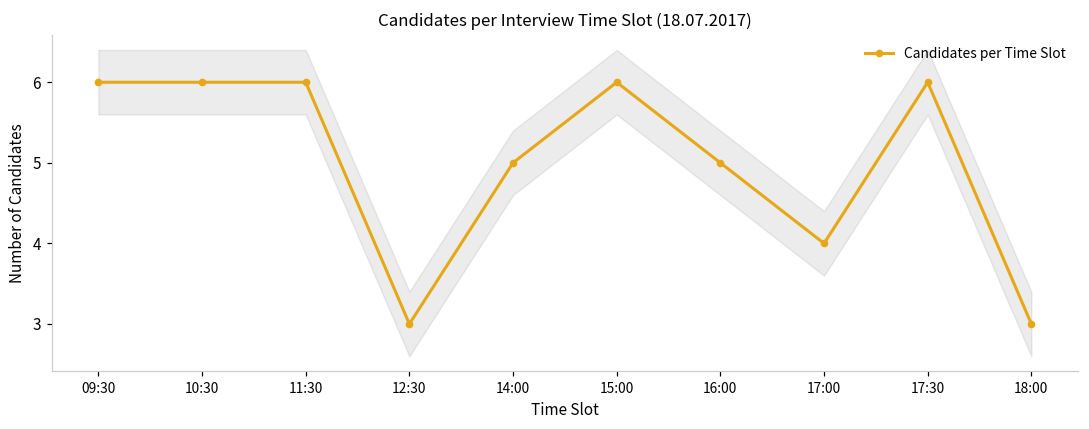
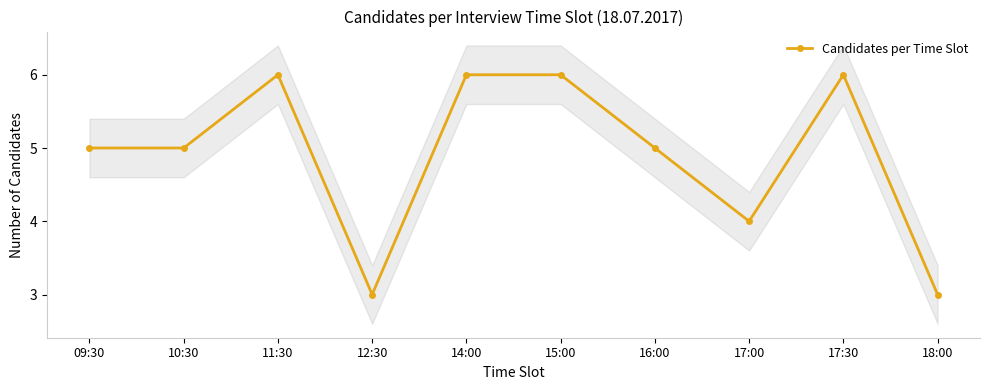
  {
    "Candidates per Time Slot": {
-     "09:30": 6,
-     "10:30": 6,
+     "09:30": 5,
+     "10:30": 5,
      "11:30": 6,
      "12:30": 3,
-     "14:00": 5,
+     "14:00": 6,
      "15:00": 6,
      "16:00": 5,
      "17:00": 4,
      "17:30": 6,
      "18:00": 3
    }
  }
